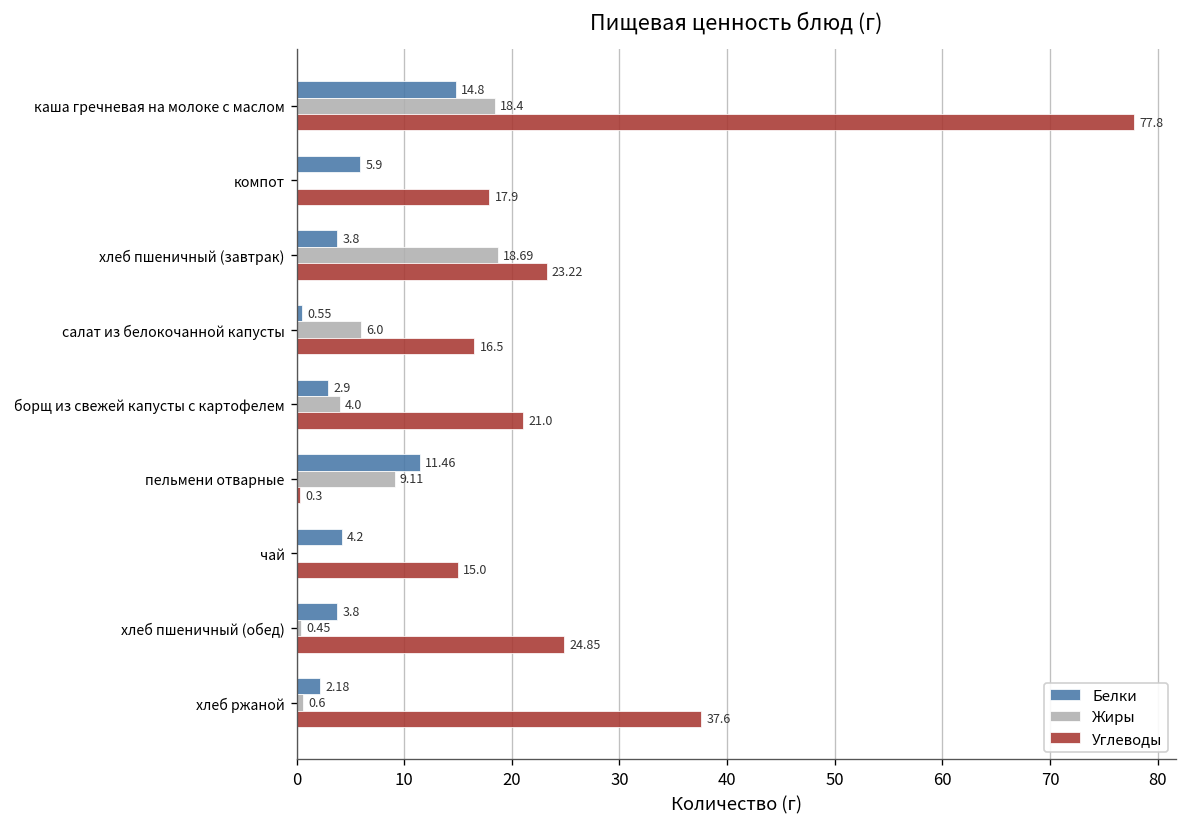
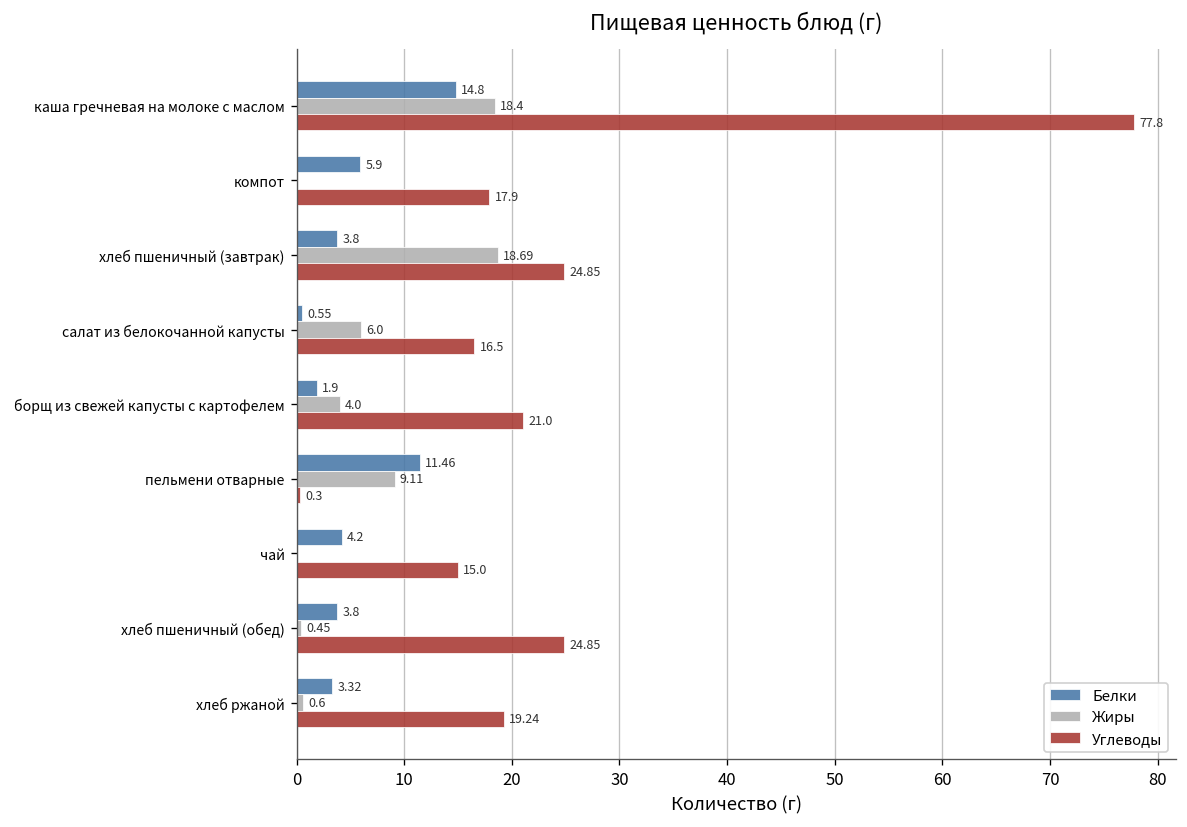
  {
    "Белки": {
      "каша гречневая на молоке с маслом": 14.8,
      "компот": 5.9,
      "хлеб пшеничный (завтрак)": 3.8,
      "салат из белокочанной капусты": 0.55,
-     "борщ из свежей капусты с картофелем": 2.9,
+     "борщ из свежей капусты с картофелем": 1.9,
      "пельмени отварные": 11.46,
      "чай": 4.2,
      "хлеб пшеничный (обед)": 3.8,
-     "хлеб ржаной": 2.18
+     "хлеб ржаной": 3.32
    },
    "Жиры": {
      "каша гречневая на молоке с маслом": 18.4,
      "хлеб пшеничный (завтрак)": 18.69,
      "салат из белокочанной капусты": 6.0,
      "борщ из свежей капусты с картофелем": 4.0,
      "пельмени отварные": 9.11,
      "хлеб пшеничный (обед)": 0.45,
      "хлеб ржаной": 0.6
    },
    "Углеводы": {
      "каша гречневая на молоке с маслом": 77.8,
      "компот": 17.9,
-     "хлеб пшеничный (завтрак)": 23.22,
+     "хлеб пшеничный (завтрак)": 24.85,
      "салат из белокочанной капусты": 16.5,
      "борщ из свежей капусты с картофелем": 21.0,
      "пельмени отварные": 0.3,
      "чай": 15.0,
      "хлеб пшеничный (обед)": 24.85,
-     "хлеб ржаной": 37.6
+     "хлеб ржаной": 19.24
    }
  }
